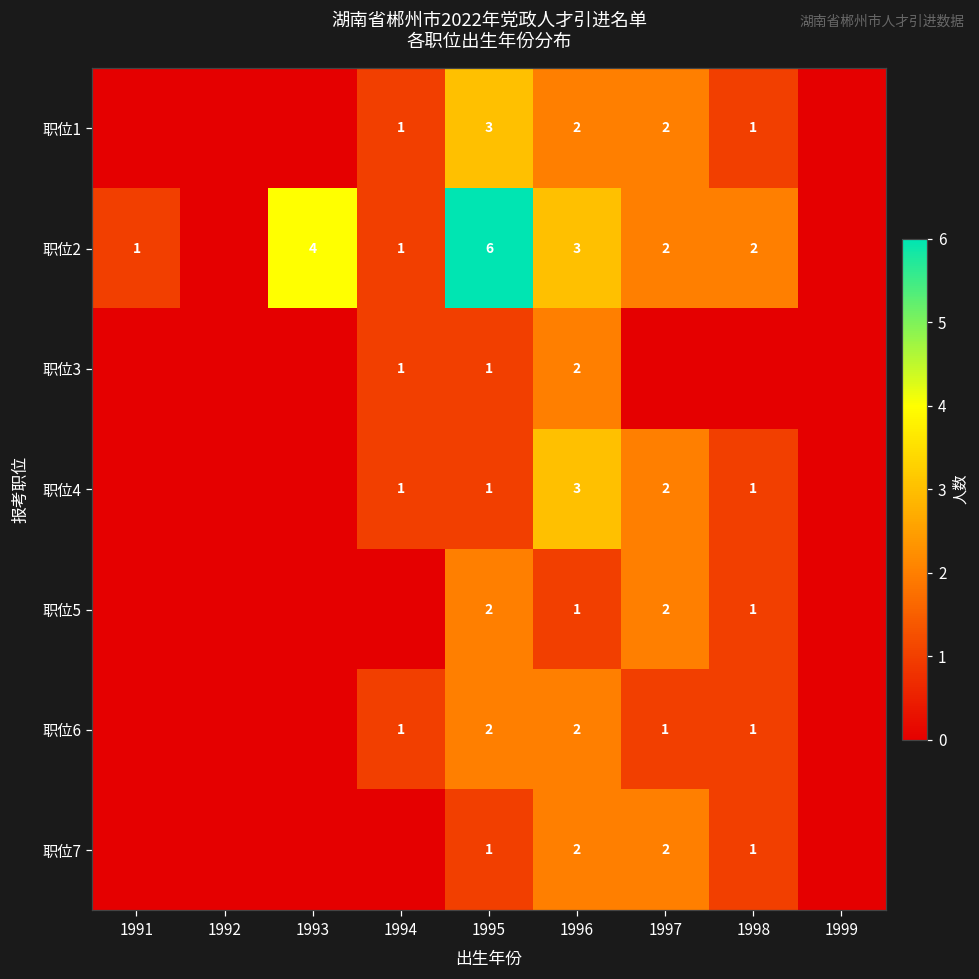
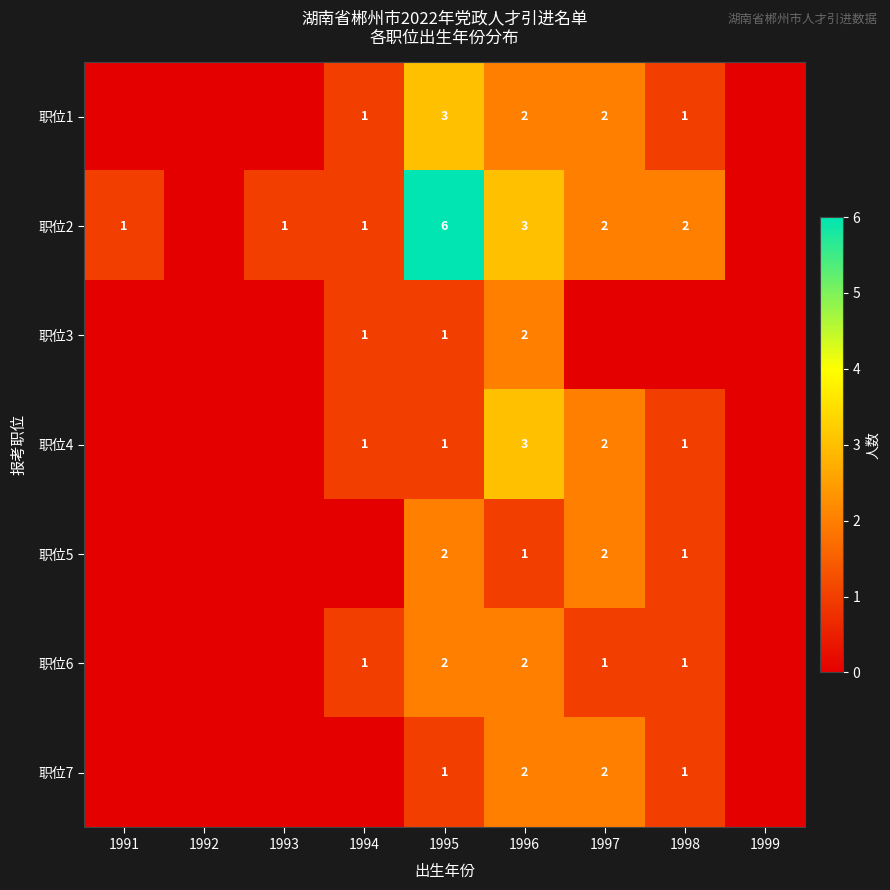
  {
    "职位1": {
      "1994": 1,
      "1995": 3,
      "1996": 2,
      "1997": 2,
      "1998": 1
    },
    "职位2": {
      "1991": 1,
-     "1993": 4,
+     "1993": 1,
      "1994": 1,
      "1995": 6,
      "1996": 3,
      "1997": 2,
      "1998": 2
    },
    "职位3": {
      "1994": 1,
      "1995": 1,
      "1996": 2
    },
    "职位4": {
      "1994": 1,
      "1995": 1,
      "1996": 3,
      "1997": 2,
      "1998": 1
    },
    "职位5": {
      "1995": 2,
      "1996": 1,
      "1997": 2,
      "1998": 1
    },
    "职位6": {
      "1994": 1,
      "1995": 2,
      "1996": 2,
      "1997": 1,
      "1998": 1
    },
    "职位7": {
      "1995": 1,
      "1996": 2,
      "1997": 2,
      "1998": 1
    }
  }
